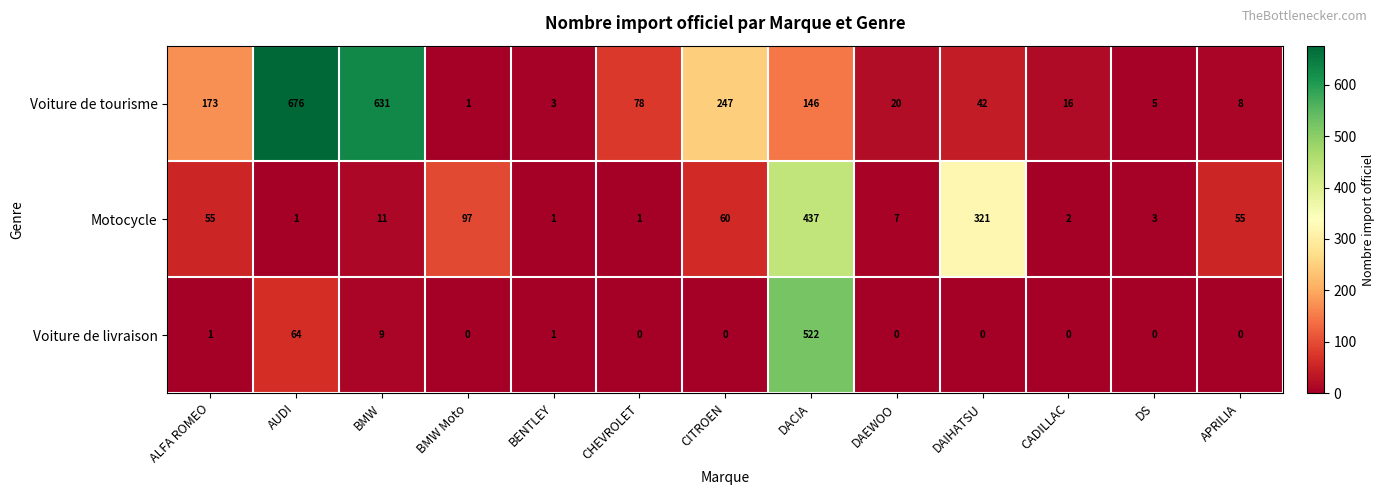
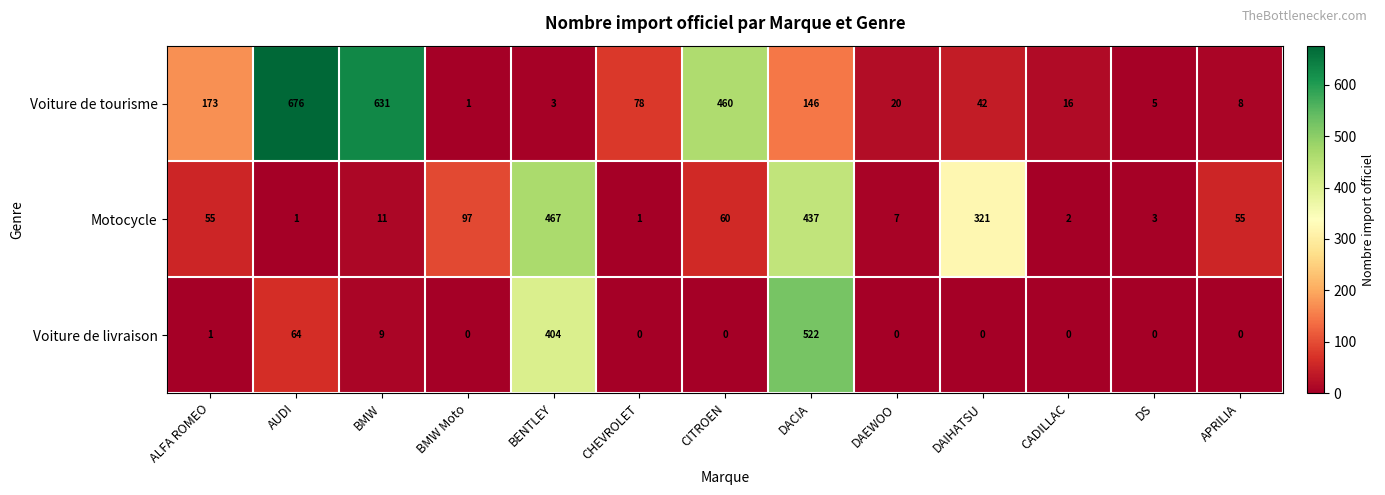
  {
    "Voiture de tourisme": {
      "ALFA ROMEO": 173,
      "AUDI": 676,
      "BMW": 631,
      "BMW Moto": 1,
      "BENTLEY": 3,
      "CHEVROLET": 78,
-     "CITROEN": 247,
+     "CITROEN": 460,
      "DACIA": 146,
      "DAEWOO": 20,
      "DAIHATSU": 42,
      "CADILLAC": 16,
      "DS": 5,
      "APRILIA": 8
    },
    "Motocycle": {
      "ALFA ROMEO": 55,
      "AUDI": 1,
      "BMW": 11,
      "BMW Moto": 97,
-     "BENTLEY": 1,
+     "BENTLEY": 467,
      "CHEVROLET": 1,
      "CITROEN": 60,
      "DACIA": 437,
      "DAEWOO": 7,
      "DAIHATSU": 321,
      "CADILLAC": 2,
      "DS": 3,
      "APRILIA": 55
    },
    "Voiture de livraison": {
      "ALFA ROMEO": 1,
      "AUDI": 64,
      "BMW": 9,
      "BMW Moto": 0,
-     "BENTLEY": 1,
+     "BENTLEY": 404,
      "CHEVROLET": 0,
      "CITROEN": 0,
      "DACIA": 522,
      "DAEWOO": 0,
      "DAIHATSU": 0,
      "CADILLAC": 0,
      "DS": 0,
      "APRILIA": 0
    }
  }
